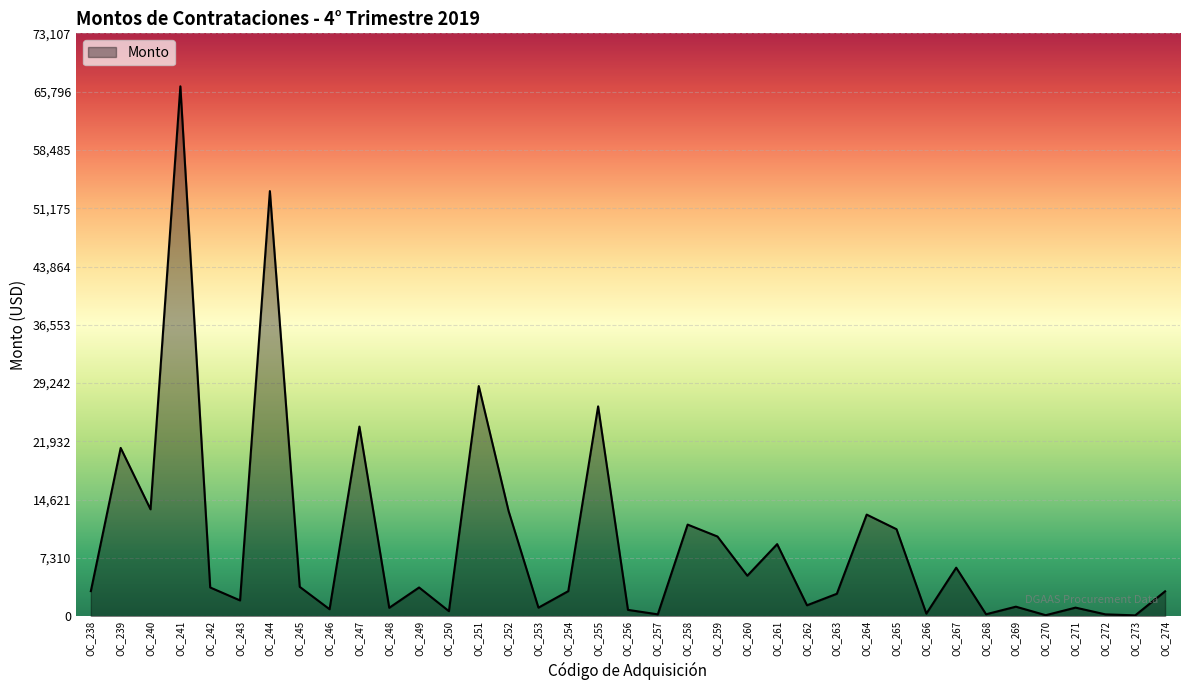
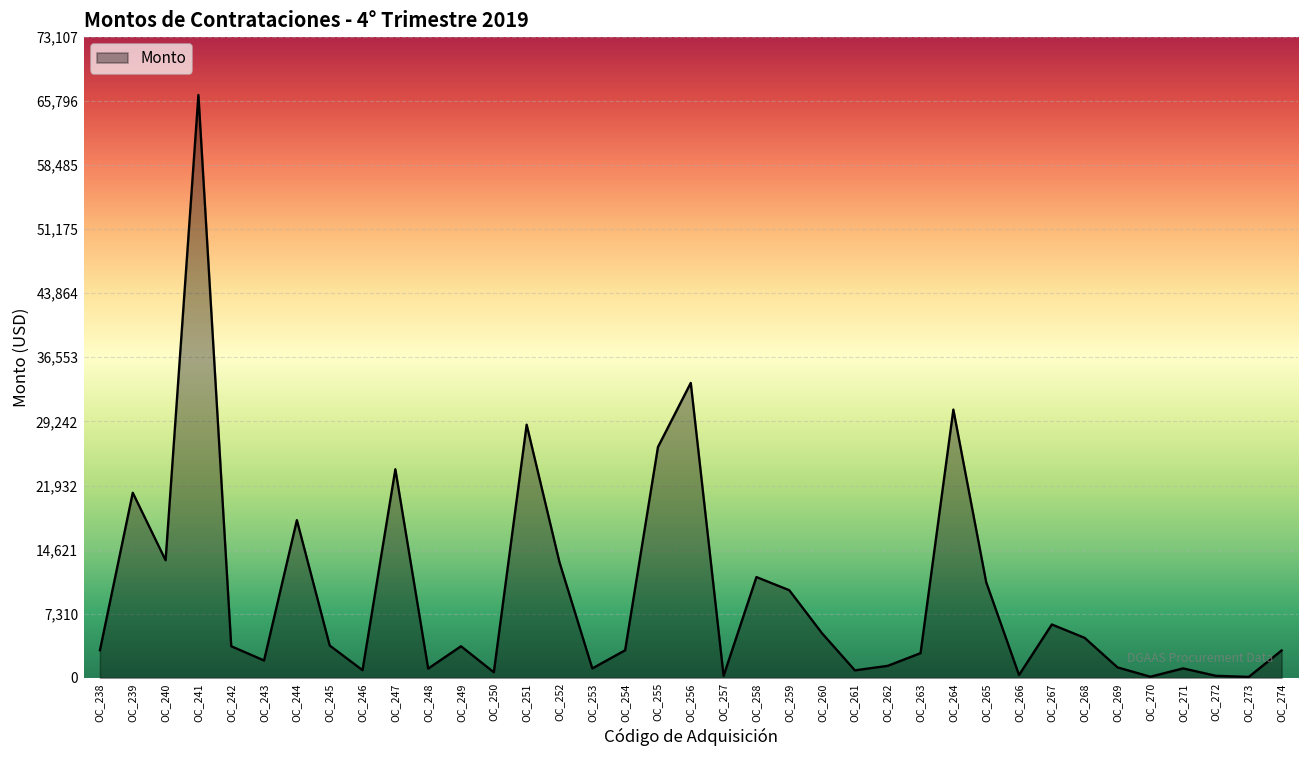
  {
    "OC_238": "3,000",
    "OC_239": "21,000",
    "OC_240": "13,000",
    "OC_241": "66,000",
    "OC_242": "4,000",
    "OC_243": "2,000",
-   "OC_244": "53,000",
+   "OC_244": "18,000",
    "OC_245": "4,000",
    "OC_246": "1,000",
    "OC_247": "24,000",
    "OC_248": "1,000",
    "OC_249": "4,000",
    "OC_250": "1,000",
    "OC_251": "29,000",
    "OC_252": "13,000",
    "OC_253": "1,000",
    "OC_254": "3,000",
    "OC_255": "26,000",
-   "OC_256": "1,000",
+   "OC_256": "34,000",
    "OC_257": "0",
    "OC_258": "11,000",
    "OC_259": "10,000",
    "OC_260": "5,000",
-   "OC_261": "9,000",
+   "OC_261": "1,000",
    "OC_262": "1,000",
    "OC_263": "3,000",
-   "OC_264": "13,000",
+   "OC_264": "31,000",
    "OC_265": "11,000",
    "OC_266": "0",
    "OC_267": "6,000",
-   "OC_268": "0",
+   "OC_268": "5,000",
    "OC_269": "1,000",
    "OC_270": "0",
    "OC_271": "1,000",
    "OC_272": "0",
    "OC_273": "0",
    "OC_274": "3,000"
  }
